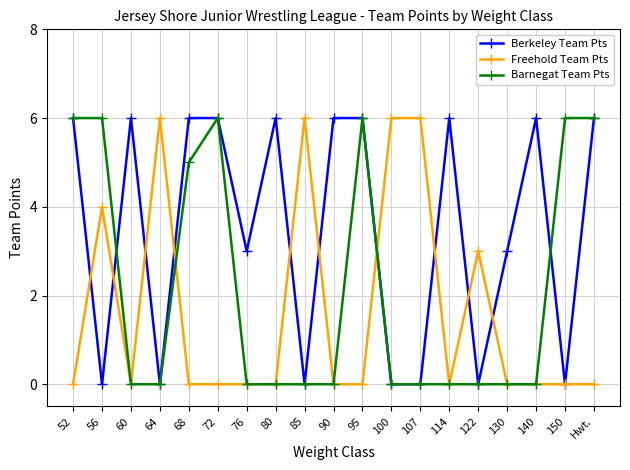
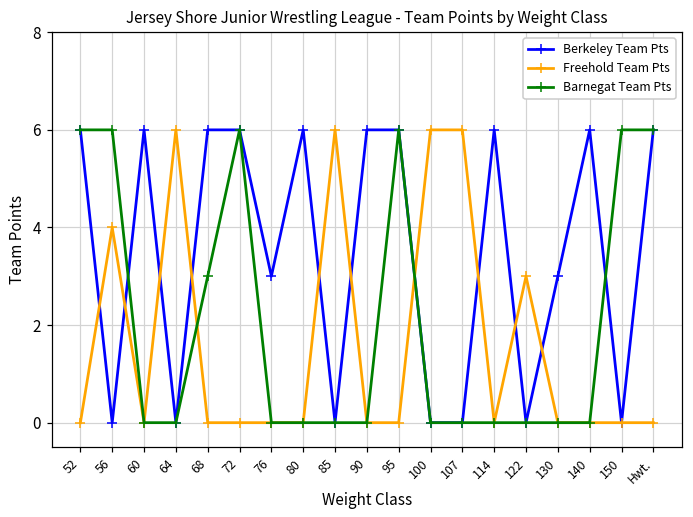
  {
    "Berkeley Team Pts": {
      "56": 0,
      "60": 6,
      "68": 6,
      "76": 3,
      "80": 6,
      "90": 6,
      "114": 6,
      "130": 3,
      "140": 6
    },
    "Freehold Team Pts": {
      "52": 0,
      "56": 4,
      "64": 6,
      "68": 0,
      "72": 0,
      "85": 6,
      "95": 0,
      "100": 6,
      "107": 6,
      "122": 3,
      "Hwt.": 0
    },
    "Barnegat Team Pts": {
      "56": 6,
-     "68": 5,
+     "68": 3,
      "150": 6
    }
  }
